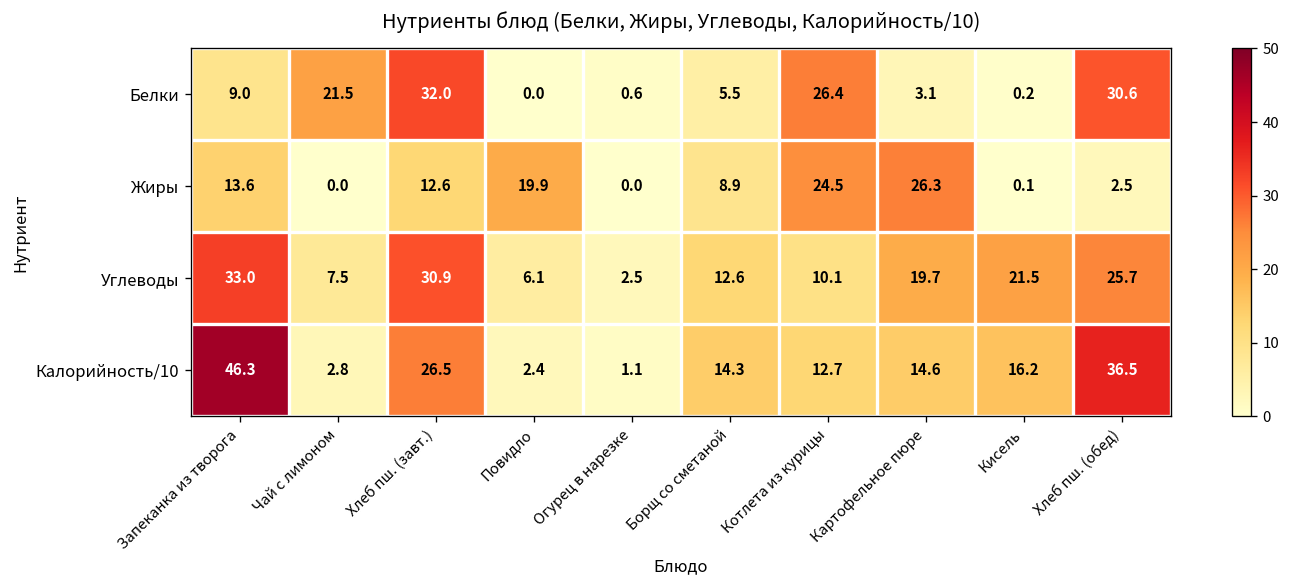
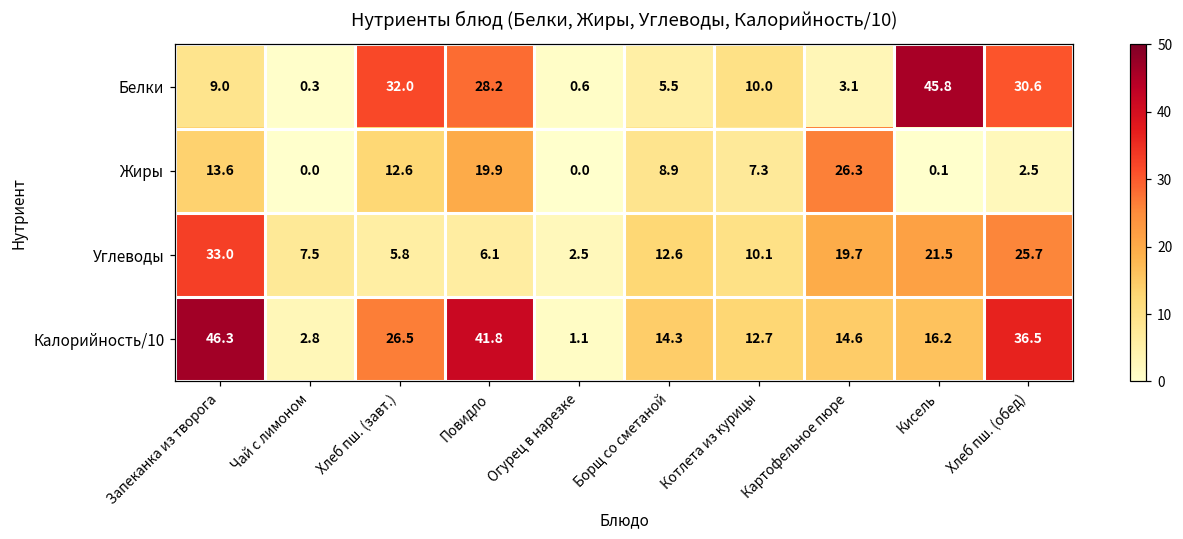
  {
    "Белки": {
      "Запеканка из творога": 9.0,
-     "Чай с лимоном": 21.5,
+     "Чай с лимоном": 0.3,
      "Хлеб пш. (завт.)": 32.0,
-     "Повидло": 0.0,
+     "Повидло": 28.2,
      "Огурец в нарезке": 0.6,
      "Борщ со сметаной": 5.5,
-     "Котлета из курицы": 26.4,
+     "Котлета из курицы": 10.0,
      "Картофельное пюре": 3.1,
-     "Кисель": 0.2,
+     "Кисель": 45.8,
      "Хлеб пш. (обед)": 30.6
    },
    "Жиры": {
      "Запеканка из творога": 13.6,
      "Чай с лимоном": 0.0,
      "Хлеб пш. (завт.)": 12.6,
      "Повидло": 19.9,
      "Огурец в нарезке": 0.0,
      "Борщ со сметаной": 8.9,
-     "Котлета из курицы": 24.5,
+     "Котлета из курицы": 7.3,
      "Картофельное пюре": 26.3,
      "Кисель": 0.1,
      "Хлеб пш. (обед)": 2.5
    },
    "Углеводы": {
      "Запеканка из творога": 33.0,
      "Чай с лимоном": 7.5,
-     "Хлеб пш. (завт.)": 30.9,
+     "Хлеб пш. (завт.)": 5.8,
      "Повидло": 6.1,
      "Огурец в нарезке": 2.5,
      "Борщ со сметаной": 12.6,
      "Котлета из курицы": 10.1,
      "Картофельное пюре": 19.7,
      "Кисель": 21.5,
      "Хлеб пш. (обед)": 25.7
    },
    "Калорийность/10": {
      "Запеканка из творога": 46.3,
      "Чай с лимоном": 2.8,
      "Хлеб пш. (завт.)": 26.5,
-     "Повидло": 2.4,
+     "Повидло": 41.8,
      "Огурец в нарезке": 1.1,
      "Борщ со сметаной": 14.3,
      "Котлета из курицы": 12.7,
      "Картофельное пюре": 14.6,
      "Кисель": 16.2,
      "Хлеб пш. (обед)": 36.5
    }
  }
